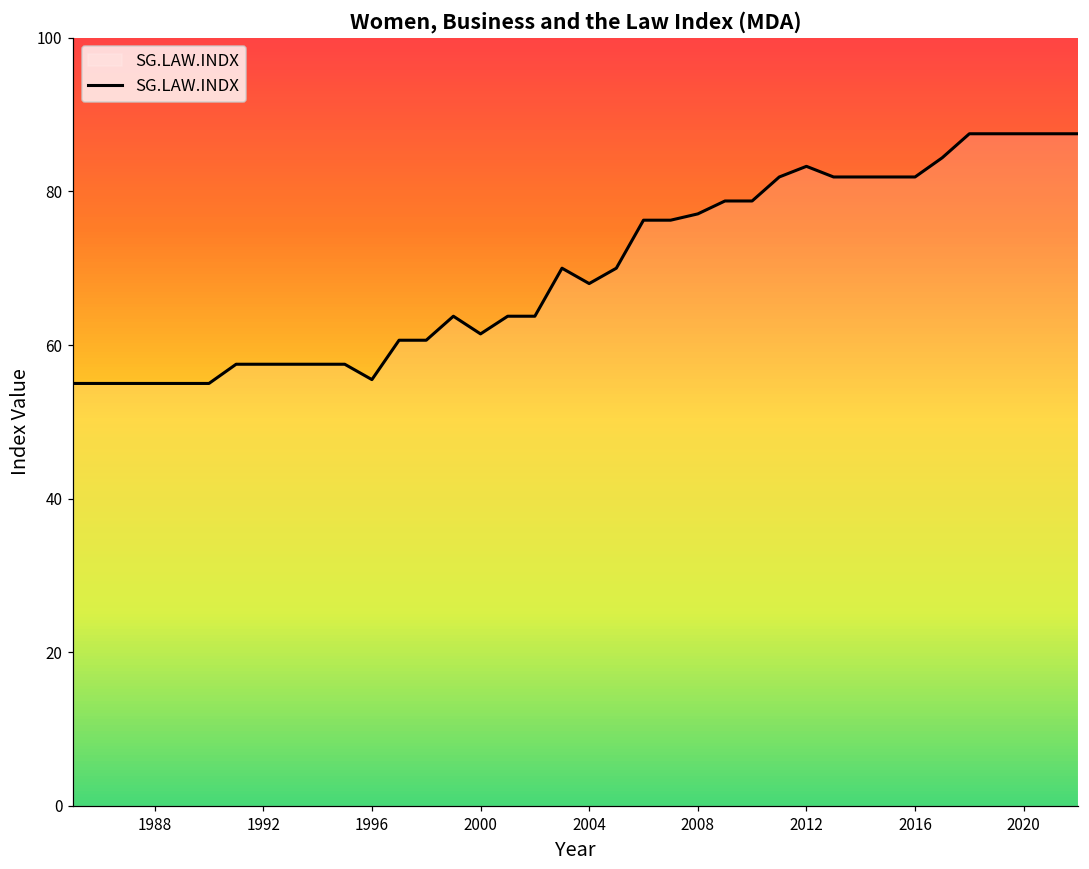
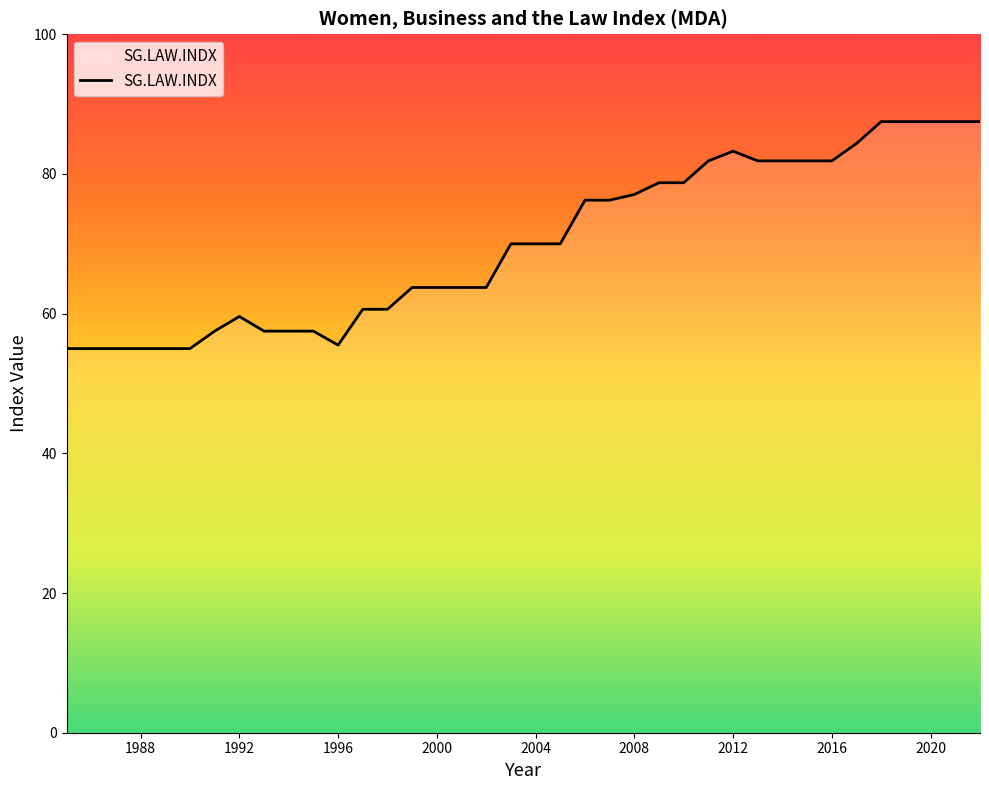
  {
    "1988": 55,
-   "1992": 58,
+   "1992": 60,
    "1996": 56,
-   "2000": 61,
-   "2004": 68,
+   "2000": 64,
+   "2004": 70,
    "2008": 77,
    "2012": 83,
    "2016": 82,
    "2020": 88
  }
